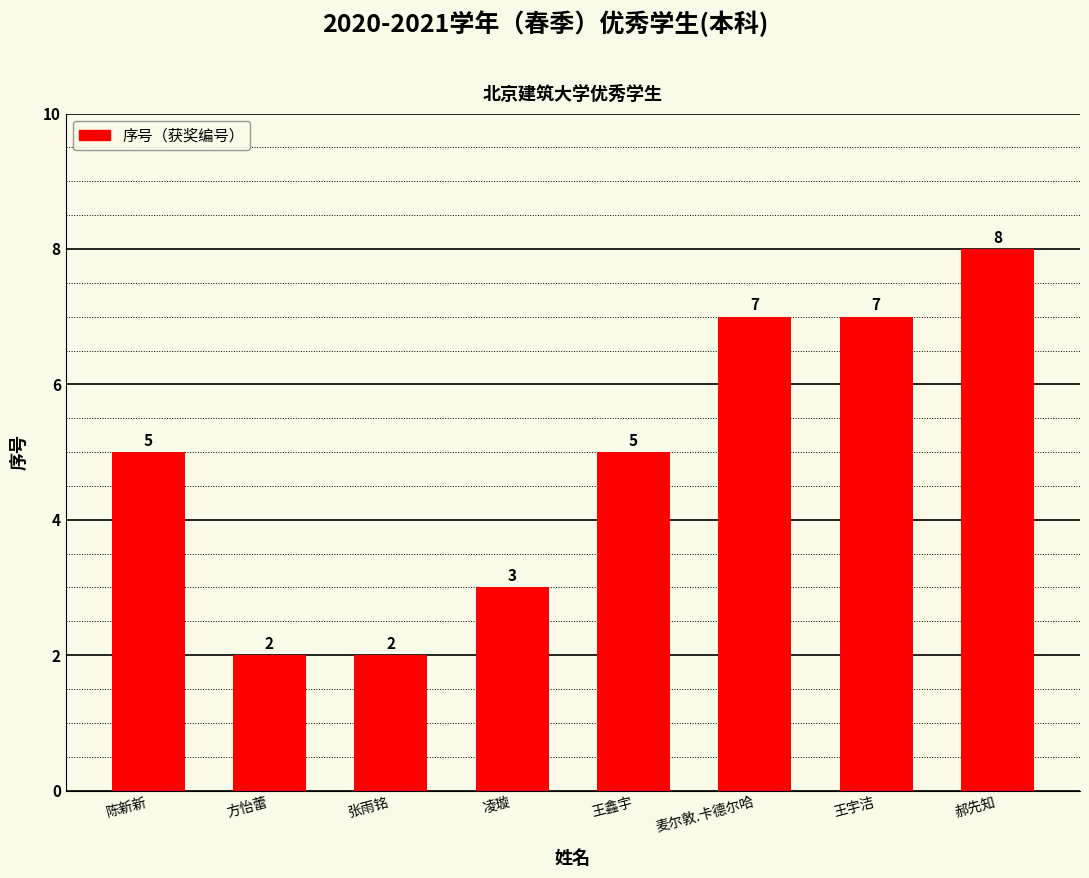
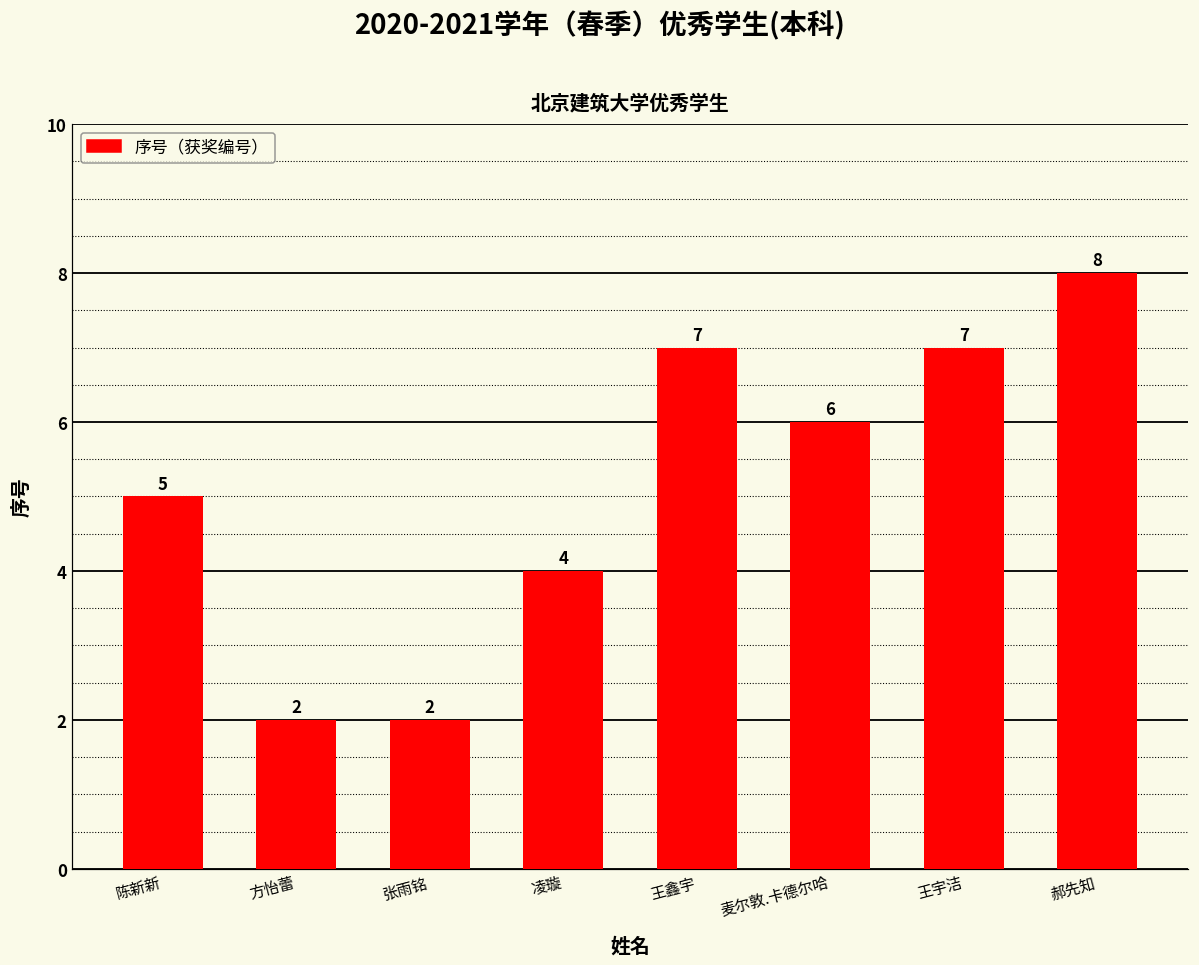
  {
    "陈新新": 5,
    "方怡蕾": 2,
    "张雨铭": 2,
-   "凌璇": 3,
-   "王鑫宇": 5,
-   "麦尔敦.卡德尔哈": 7,
+   "凌璇": 4,
+   "王鑫宇": 7,
+   "麦尔敦.卡德尔哈": 6,
    "王宇洁": 7,
    "郝先知": 8
  }
